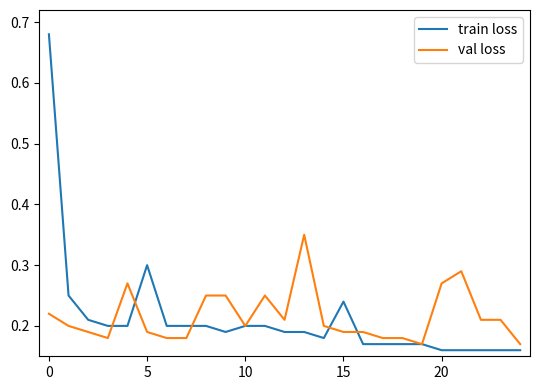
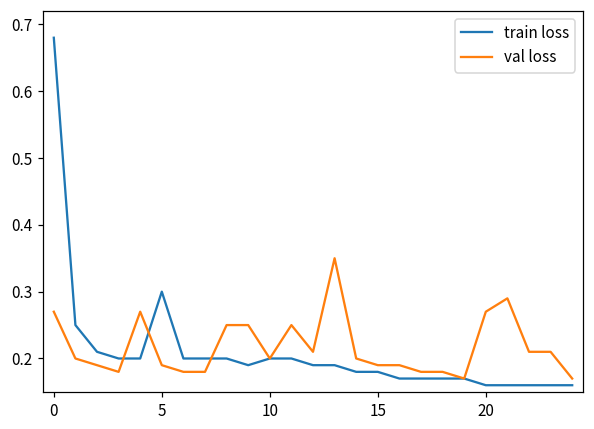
  {
    "train loss": {
      "0": 0.68,
      "5": 0.30,
-     "15": 0.24,
+     "15": 0.18,
      "20": 0.16
    },
    "val loss": {
-     "0": 0.22,
+     "0": 0.27,
      "5": 0.19,
      "15": 0.19,
      "20": 0.27
    }
  }
